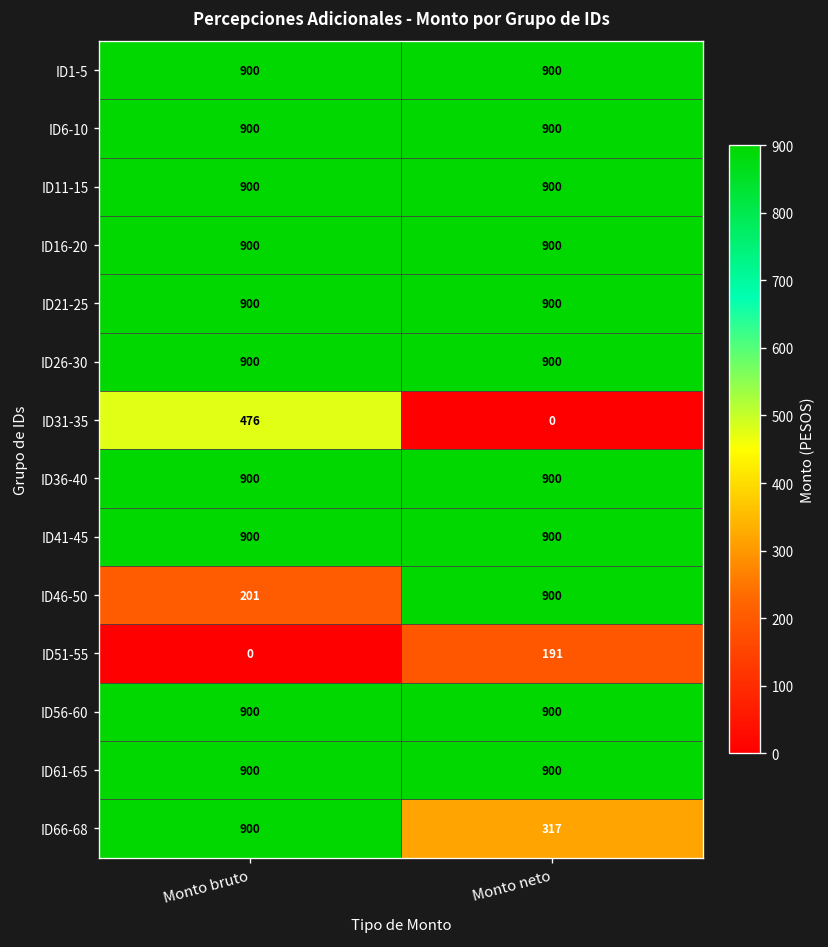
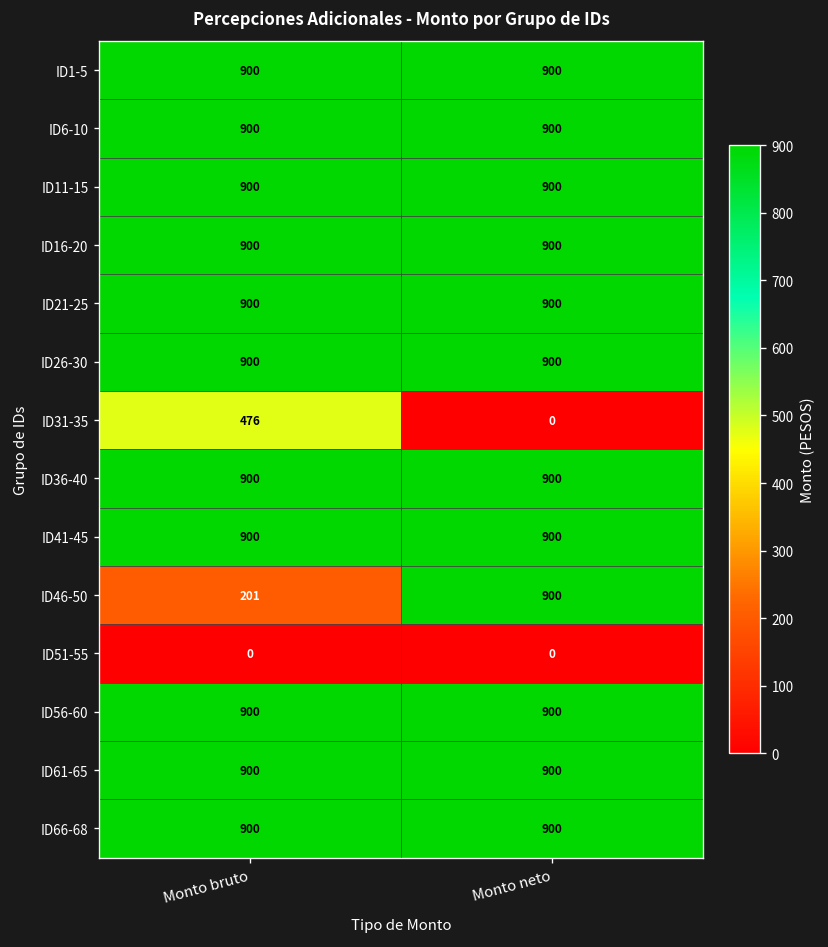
  {
    "ID1-5": {
      "Monto bruto": 900,
      "Monto neto": 900
    },
    "ID6-10": {
      "Monto bruto": 900,
      "Monto neto": 900
    },
    "ID11-15": {
      "Monto bruto": 900,
      "Monto neto": 900
    },
    "ID16-20": {
      "Monto bruto": 900,
      "Monto neto": 900
    },
    "ID21-25": {
      "Monto bruto": 900,
      "Monto neto": 900
    },
    "ID26-30": {
      "Monto bruto": 900,
      "Monto neto": 900
    },
    "ID31-35": {
      "Monto bruto": 476,
      "Monto neto": 0
    },
    "ID36-40": {
      "Monto bruto": 900,
      "Monto neto": 900
    },
    "ID41-45": {
      "Monto bruto": 900,
      "Monto neto": 900
    },
    "ID46-50": {
      "Monto bruto": 201,
      "Monto neto": 900
    },
    "ID51-55": {
      "Monto bruto": 0,
-     "Monto neto": 191
+     "Monto neto": 0
    },
    "ID56-60": {
      "Monto bruto": 900,
      "Monto neto": 900
    },
    "ID61-65": {
      "Monto bruto": 900,
      "Monto neto": 900
    },
    "ID66-68": {
      "Monto bruto": 900,
-     "Monto neto": 317
+     "Monto neto": 900
    }
  }
